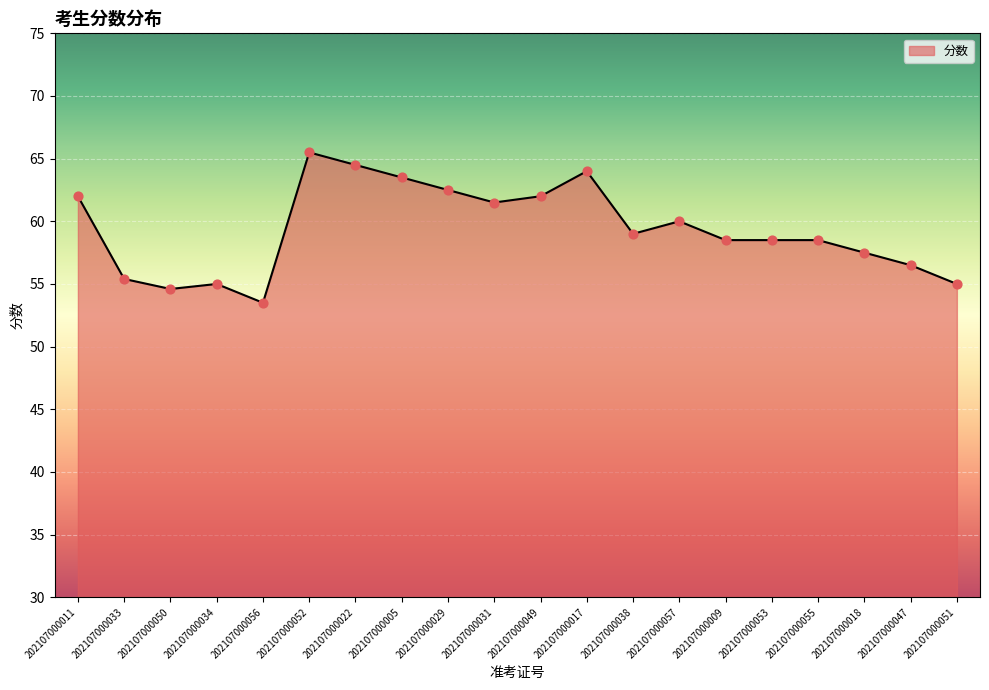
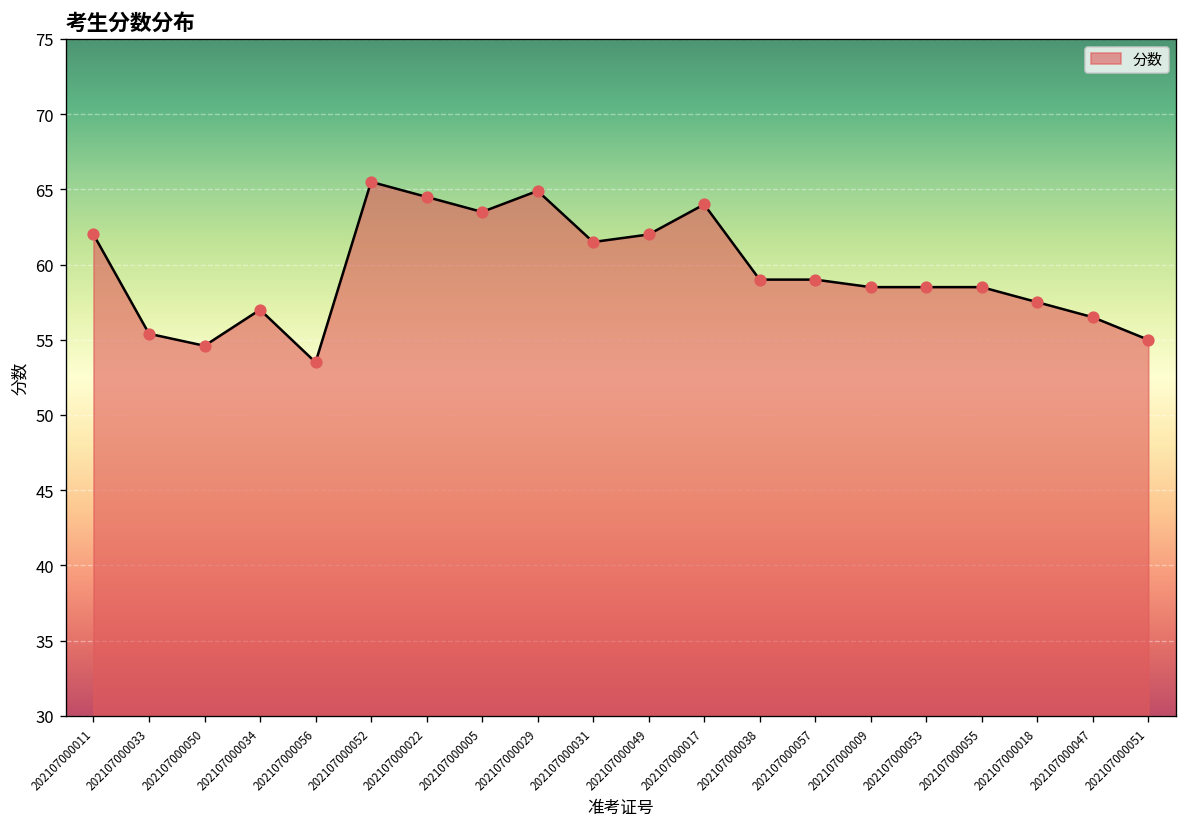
  {
    "202107000011": 62.0,
    "202107000033": 55.4,
    "202107000050": 54.6,
-   "202107000034": 55,
+   "202107000034": 57,
    "202107000056": 53.5,
    "202107000052": 65.5,
    "202107000022": 64.5,
    "202107000005": 63.5,
-   "202107000029": 62.5,
+   "202107000029": 64.9,
    "202107000031": 61.5,
    "202107000049": 62.0,
    "202107000017": 64.0,
    "202107000038": 59.0,
-   "202107000057": 60,
+   "202107000057": 59,
    "202107000009": 58.5,
    "202107000053": 58.5,
    "202107000055": 58.5,
    "202107000018": 57.5,
    "202107000047": 56.5,
    "202107000051": 55.0
  }
